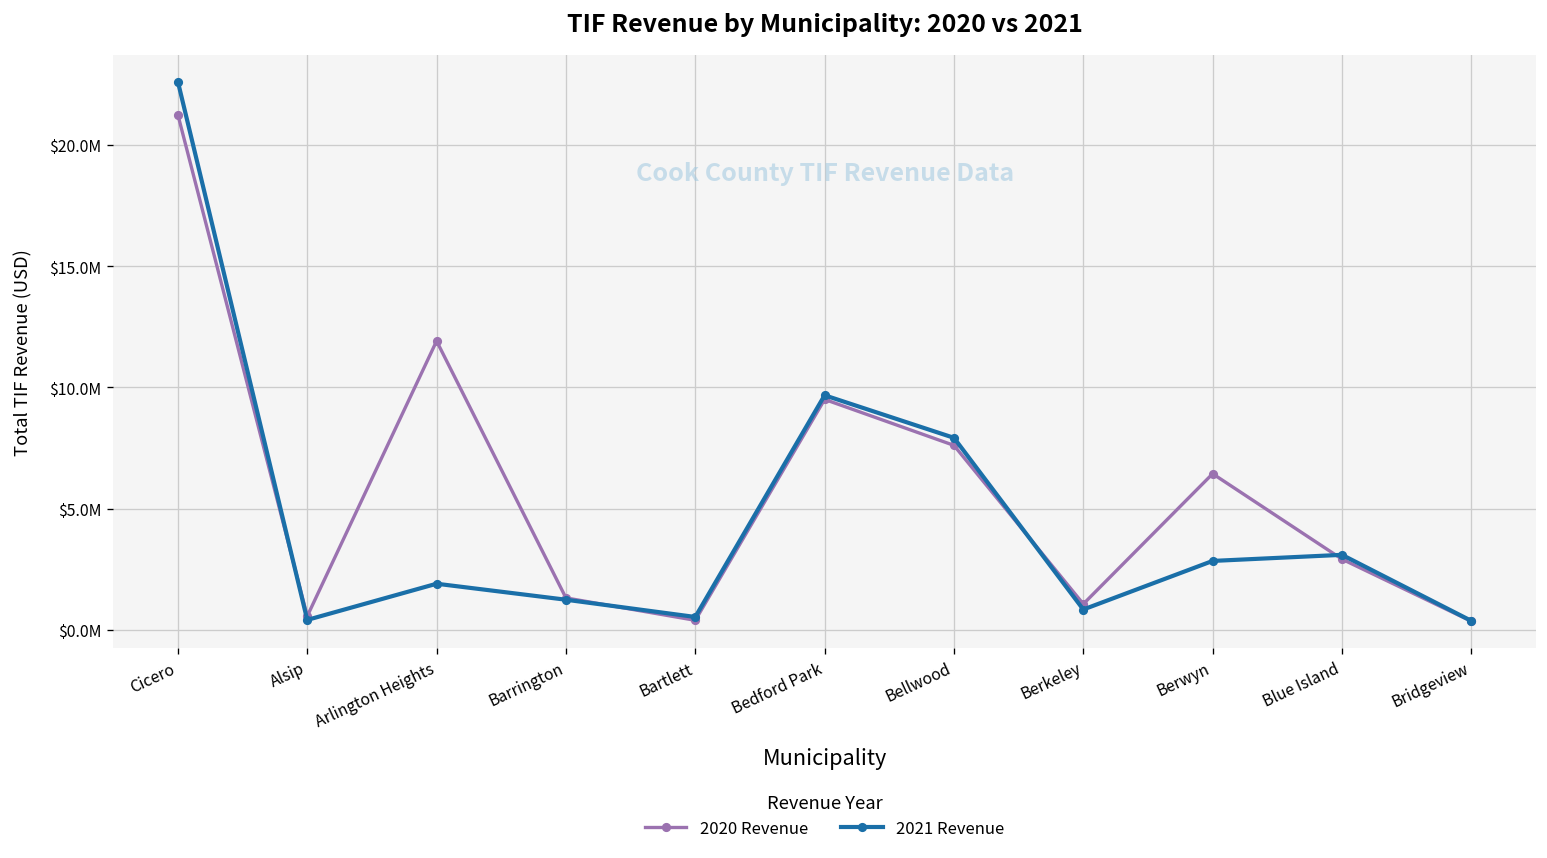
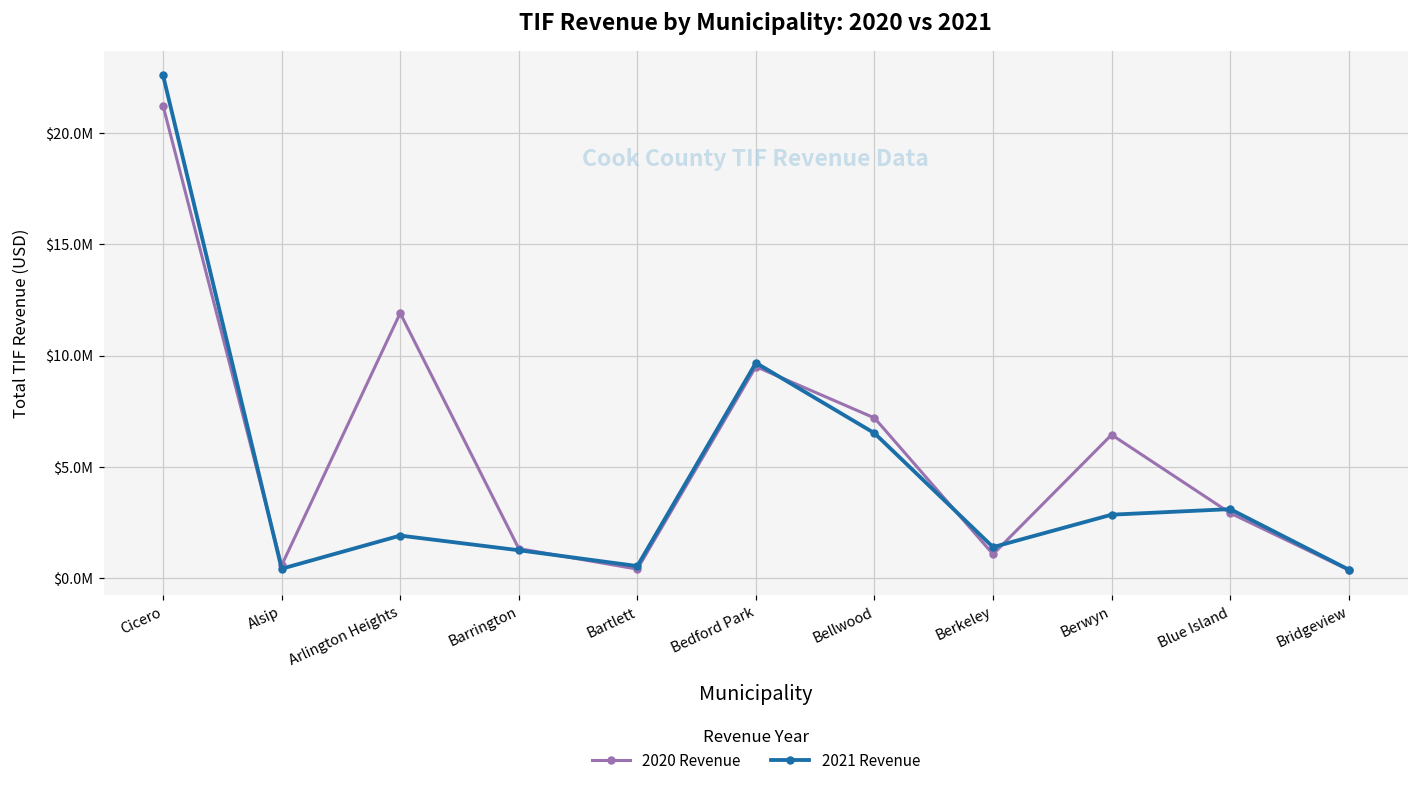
  {
    "2020 Revenue": {
      "Cicero": "$21200000",
      "Alsip": "$600000",
      "Arlington Heights": "$11900000",
      "Bartlett": "$400000",
      "Bedford Park": "$9500000",
-     "Bellwood": "$7600000",
+     "Bellwood": "$7200000",
      "Berkeley": "$1100000",
      "Berwyn": "$6400000",
      "Blue Island": "$2900000"
    },
    "2021 Revenue": {
      "Cicero": "$22600000",
      "Alsip": "$400000",
      "Arlington Heights": "$1900000",
      "Bartlett": "$500000",
      "Bedford Park": "$9700000",
-     "Bellwood": "$7900000",
-     "Berkeley": "$800000",
+     "Bellwood": "$6500000",
+     "Berkeley": "$1400000",
      "Berwyn": "$2800000",
      "Blue Island": "$3100000"
    }
  }
